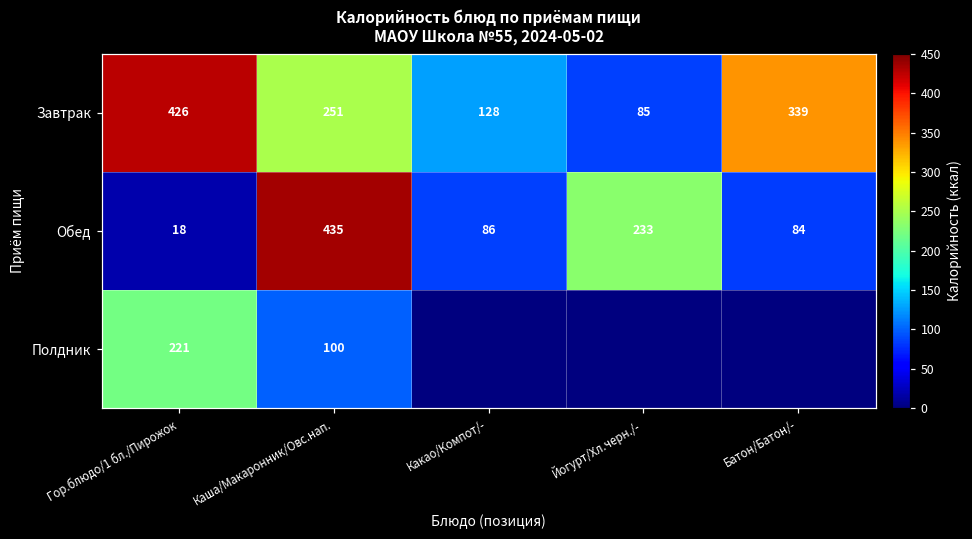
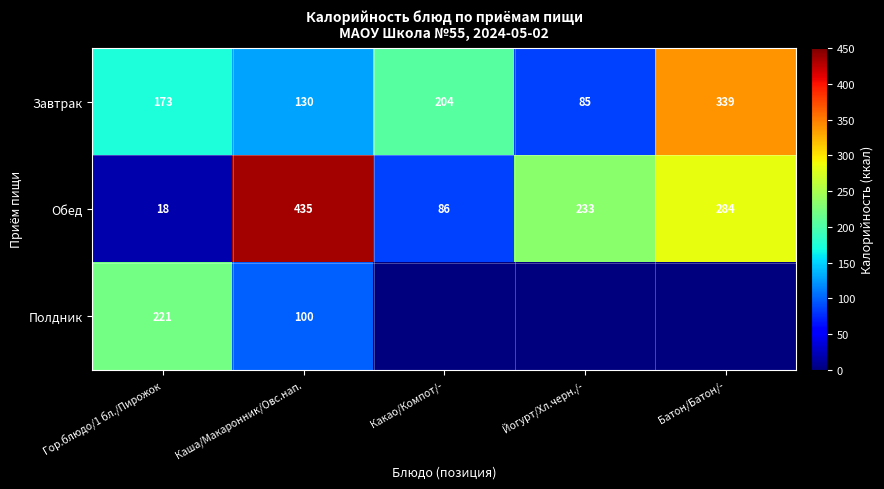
  {
    "Завтрак": {
-     "Гор.блюдо/1 бл./Пирожок": 426,
-     "Каша/Макаронник/Овс.нап.": 251,
-     "Какао/Компот/-": 128,
+     "Гор.блюдо/1 бл./Пирожок": 173,
+     "Каша/Макаронник/Овс.нап.": 130,
+     "Какао/Компот/-": 204,
      "Йогурт/Хл.черн./-": 85,
      "Батон/Батон/-": 339
    },
    "Обед": {
      "Гор.блюдо/1 бл./Пирожок": 18,
      "Каша/Макаронник/Овс.нап.": 435,
      "Какао/Компот/-": 86,
      "Йогурт/Хл.черн./-": 233,
-     "Батон/Батон/-": 84
+     "Батон/Батон/-": 284
    },
    "Полдник": {
      "Гор.блюдо/1 бл./Пирожок": 221,
      "Каша/Макаронник/Овс.нап.": 100
    }
  }
